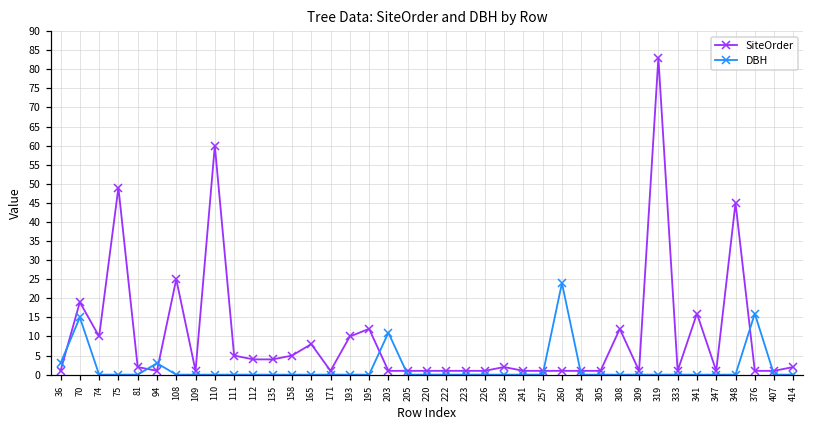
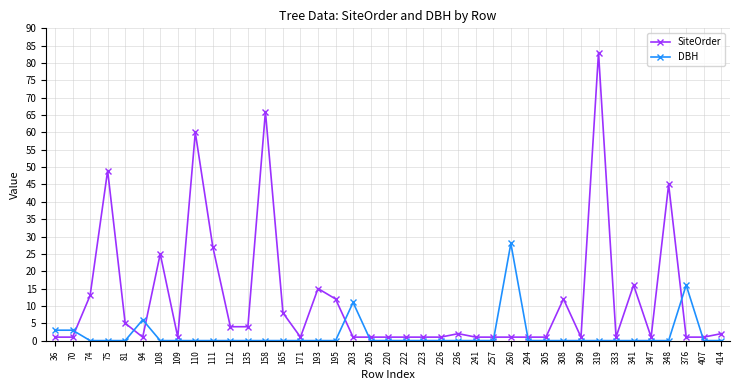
  {
    "SiteOrder": {
      "36": 1,
-     "70": 19,
-     "74": 10,
+     "70": 1,
+     "74": 13,
      "75": 49,
-     "81": 2,
+     "81": 5,
      "94": 1,
      "108": 25,
      "109": 1,
      "110": 60,
-     "111": 5,
+     "111": 27,
      "112": 4,
      "135": 4,
-     "158": 5,
+     "158": 66,
      "165": 8,
      "171": 1,
-     "193": 10,
+     "193": 15,
      "195": 12,
      "203": 1,
      "205": 1,
      "220": 1,
      "222": 1,
      "223": 1,
      "226": 1,
      "236": 2,
      "241": 1,
      "257": 1,
      "260": 1,
      "294": 1,
      "305": 1,
      "308": 12,
      "309": 1,
      "319": 83,
      "333": 1,
      "341": 16,
      "347": 1,
      "348": 45,
      "376": 1,
      "407": 1,
      "414": 2
    },
    "DBH": {
      "36": 3,
-     "70": 15,
+     "70": 3,
      "74": 0,
      "75": 0,
      "81": 0,
-     "94": 3,
+     "94": 6,
      "108": 0,
      "109": 0,
      "110": 0,
      "111": 0,
      "112": 0,
      "135": 0,
      "158": 0,
      "165": 0,
      "171": 0,
      "193": 0,
      "195": 0,
      "203": 11,
      "205": 0,
      "220": 0,
      "222": 0,
      "223": 0,
      "226": 0,
      "236": 0,
      "241": 0,
      "257": 0,
-     "260": 24,
+     "260": 28,
      "294": 0,
      "305": 0,
      "308": 0,
      "309": 0,
      "319": 0,
      "333": 0,
      "341": 0,
      "347": 0,
      "348": 0,
      "376": 16,
      "407": 0,
      "414": 0
    }
  }
